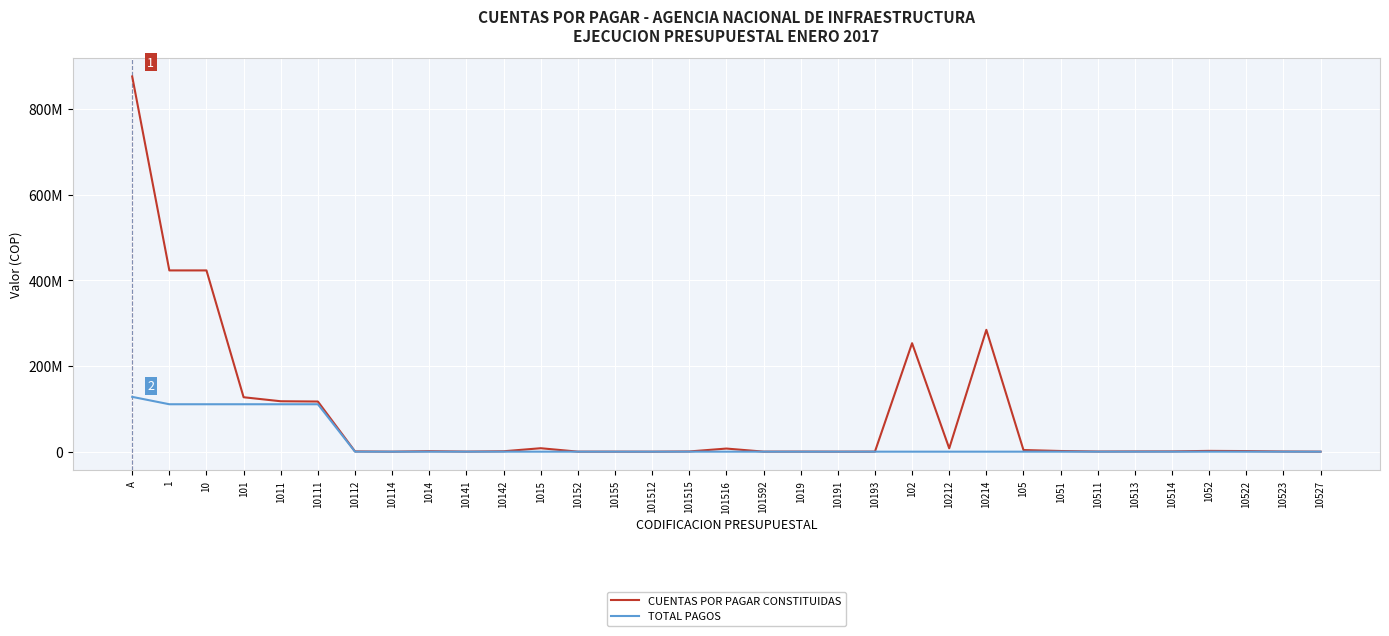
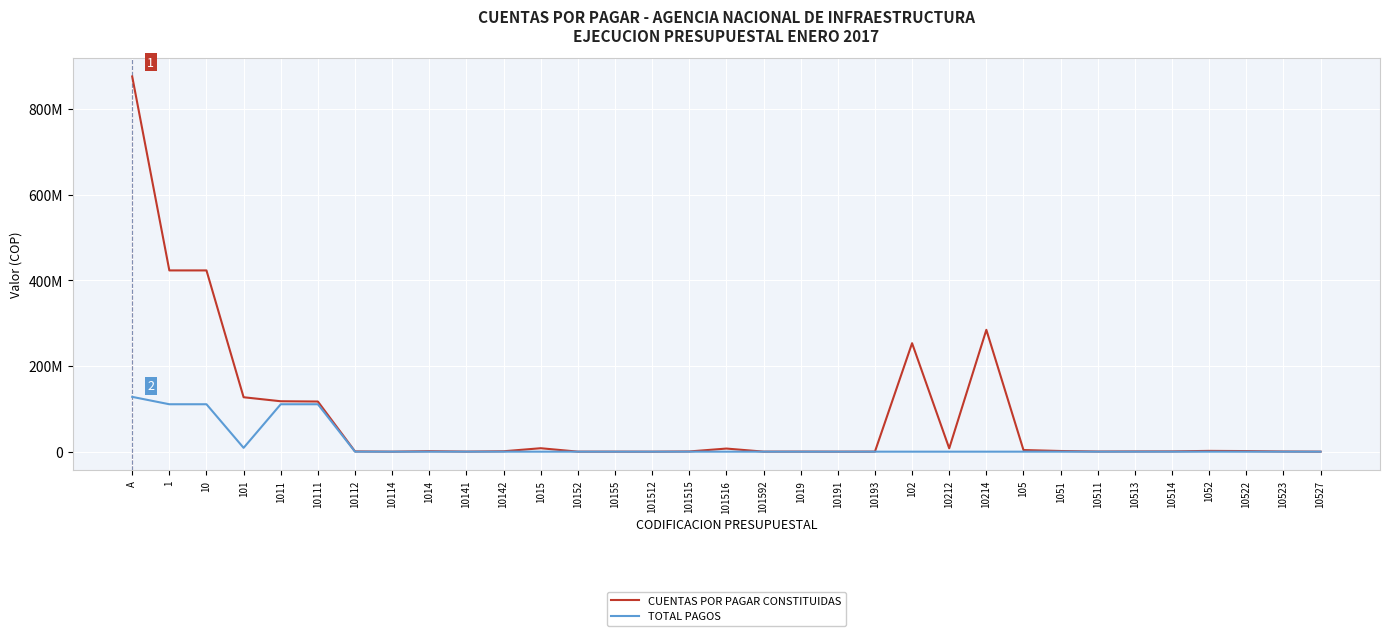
  {
    "CUENTAS POR PAGAR CONSTITUIDAS": {
      "1": 420000000,
      "10": 420000000,
      "101": 130000000,
      "1011": 120000000,
      "10111": 120000000,
      "1015": 10000000,
      "101516": 10000000,
      "102": 250000000,
      "10212": 10000000,
      "10214": 280000000
    },
    "TOTAL PAGOS": {
      "1": 110000000,
      "10": 110000000,
-     "101": 110000000,
+     "101": 10000000,
      "1011": 110000000,
      "10111": 110000000,
      "1015": 0,
      "101516": 0,
      "102": 0,
      "10212": 0,
      "10214": 0
    }
  }
